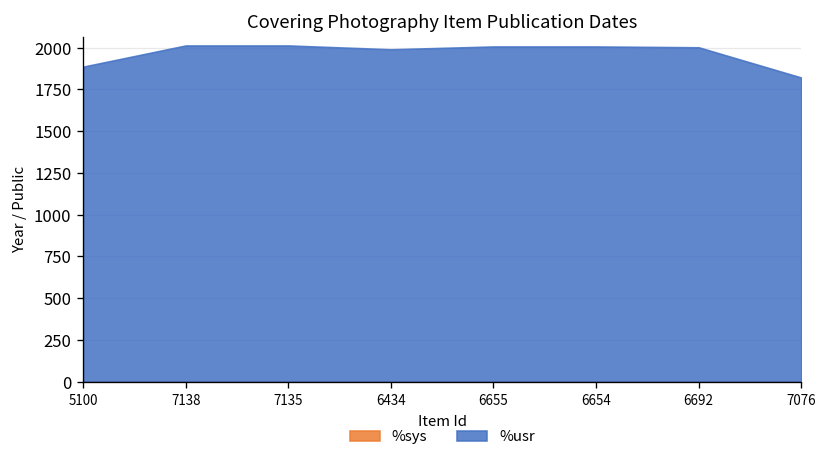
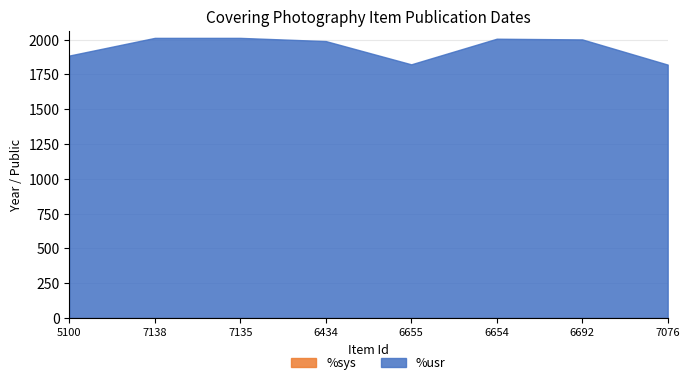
  {
    "%usr": {
      "5100": 1890,
      "7138": 2010,
      "7135": 2010,
      "6434": 1990,
-     "6655": 2010,
+     "6655": 1820,
      "6654": 2010,
      "6692": 2000,
      "7076": 1820
    }
  }
